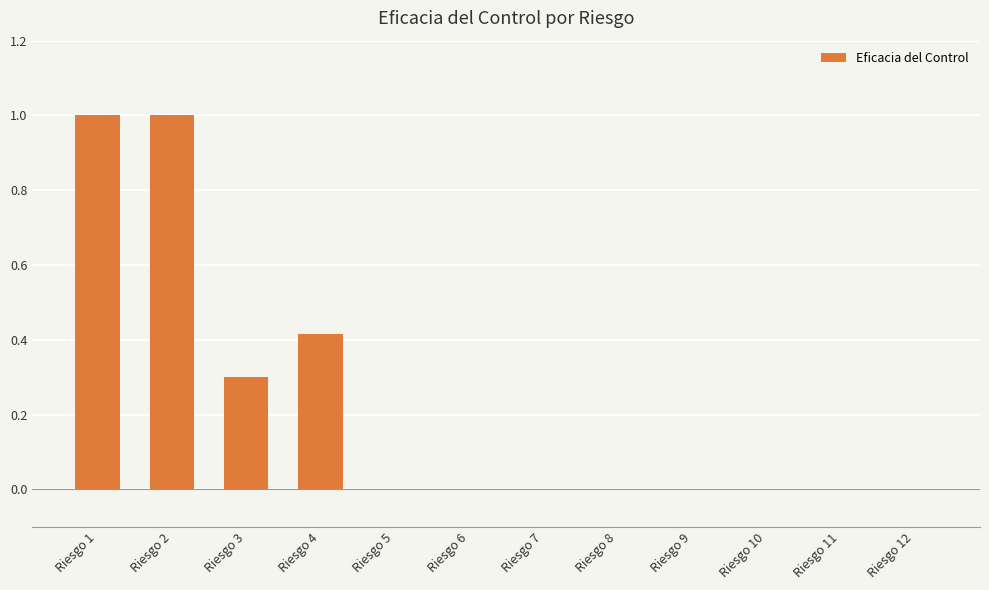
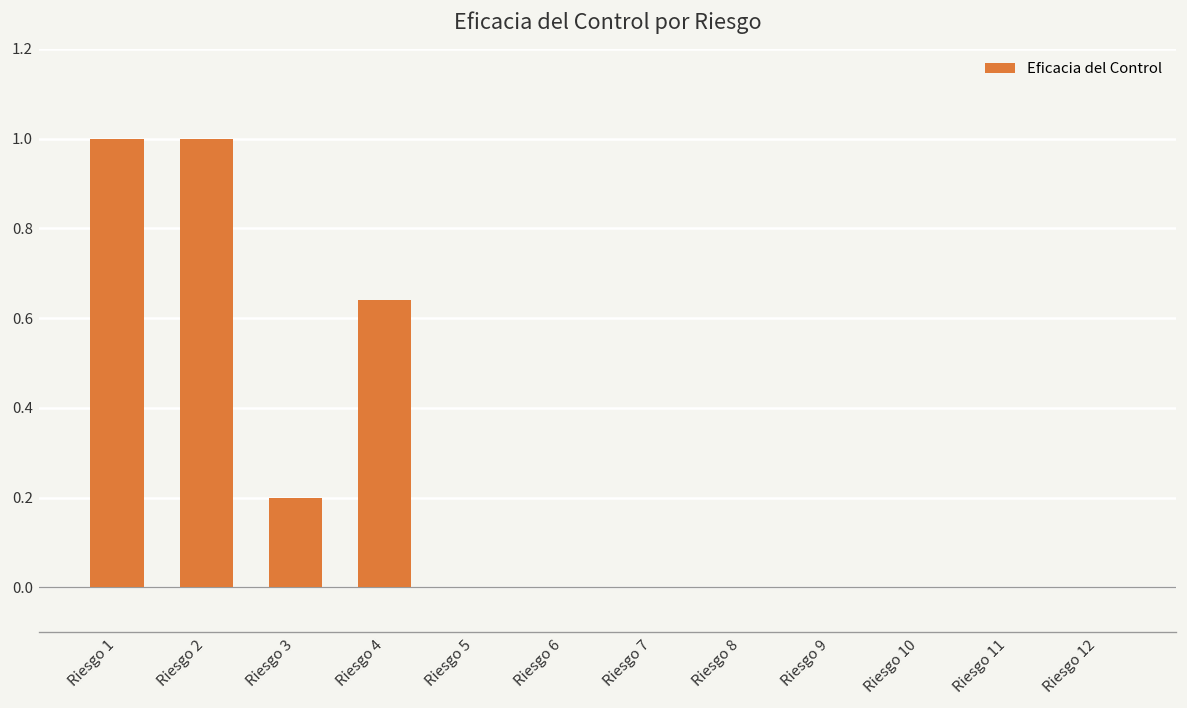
  {
    "Riesgo 1": 1.00,
    "Riesgo 2": 1.00,
-   "Riesgo 3": 0.3,
-   "Riesgo 4": 0.42,
+   "Riesgo 3": 0.2,
+   "Riesgo 4": 0.64,
    "Riesgo 5": 0.00,
    "Riesgo 6": 0.00,
    "Riesgo 7": 0.00,
    "Riesgo 8": 0.00,
    "Riesgo 9": 0.00,
    "Riesgo 10": 0.00,
    "Riesgo 11": 0.00,
    "Riesgo 12": 0.00
  }
